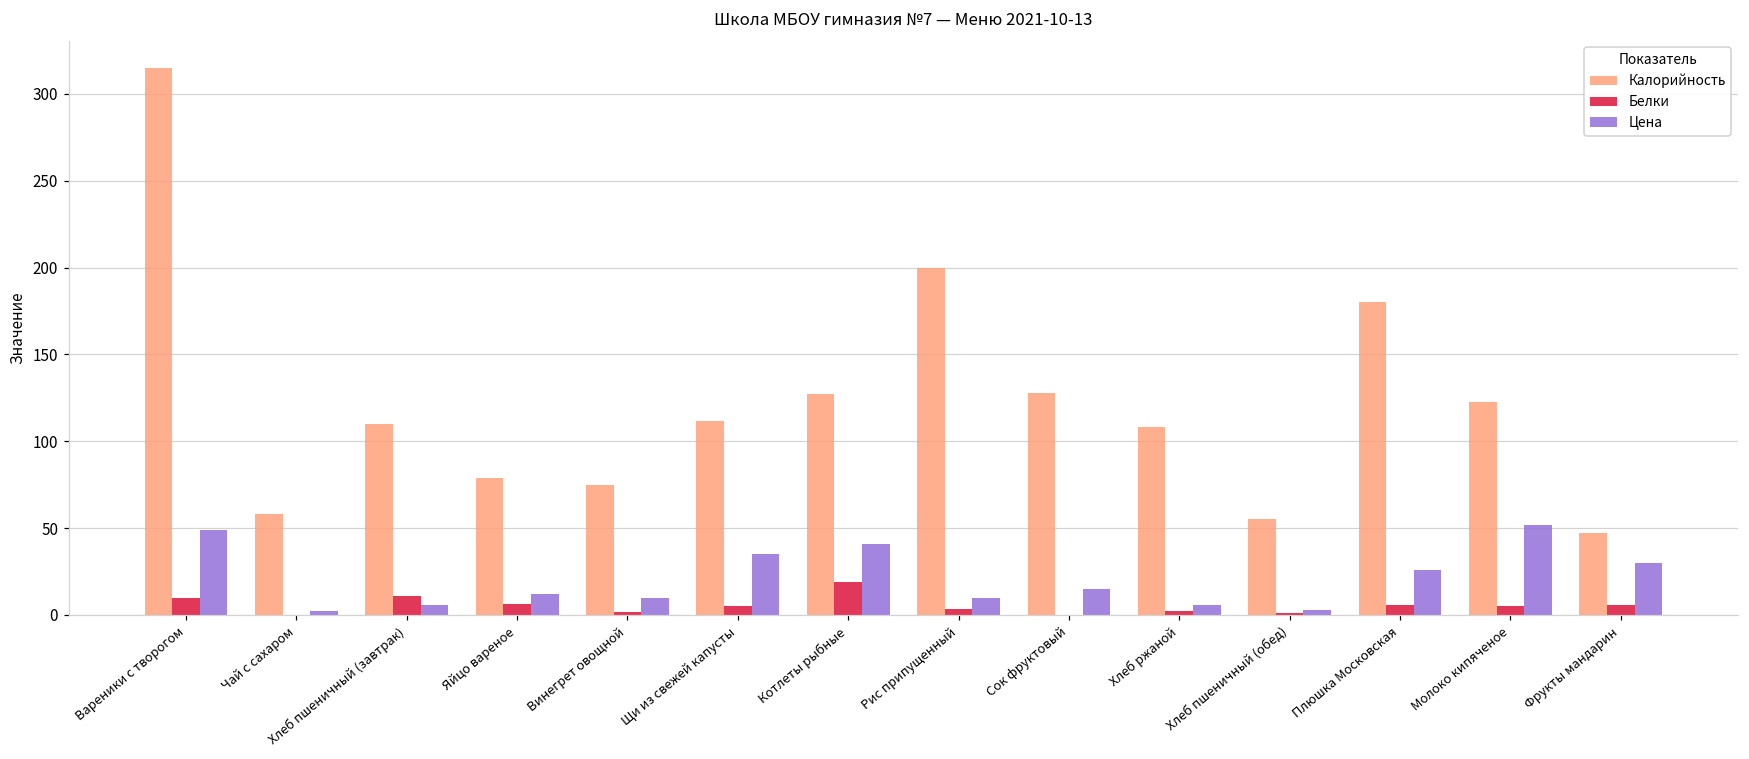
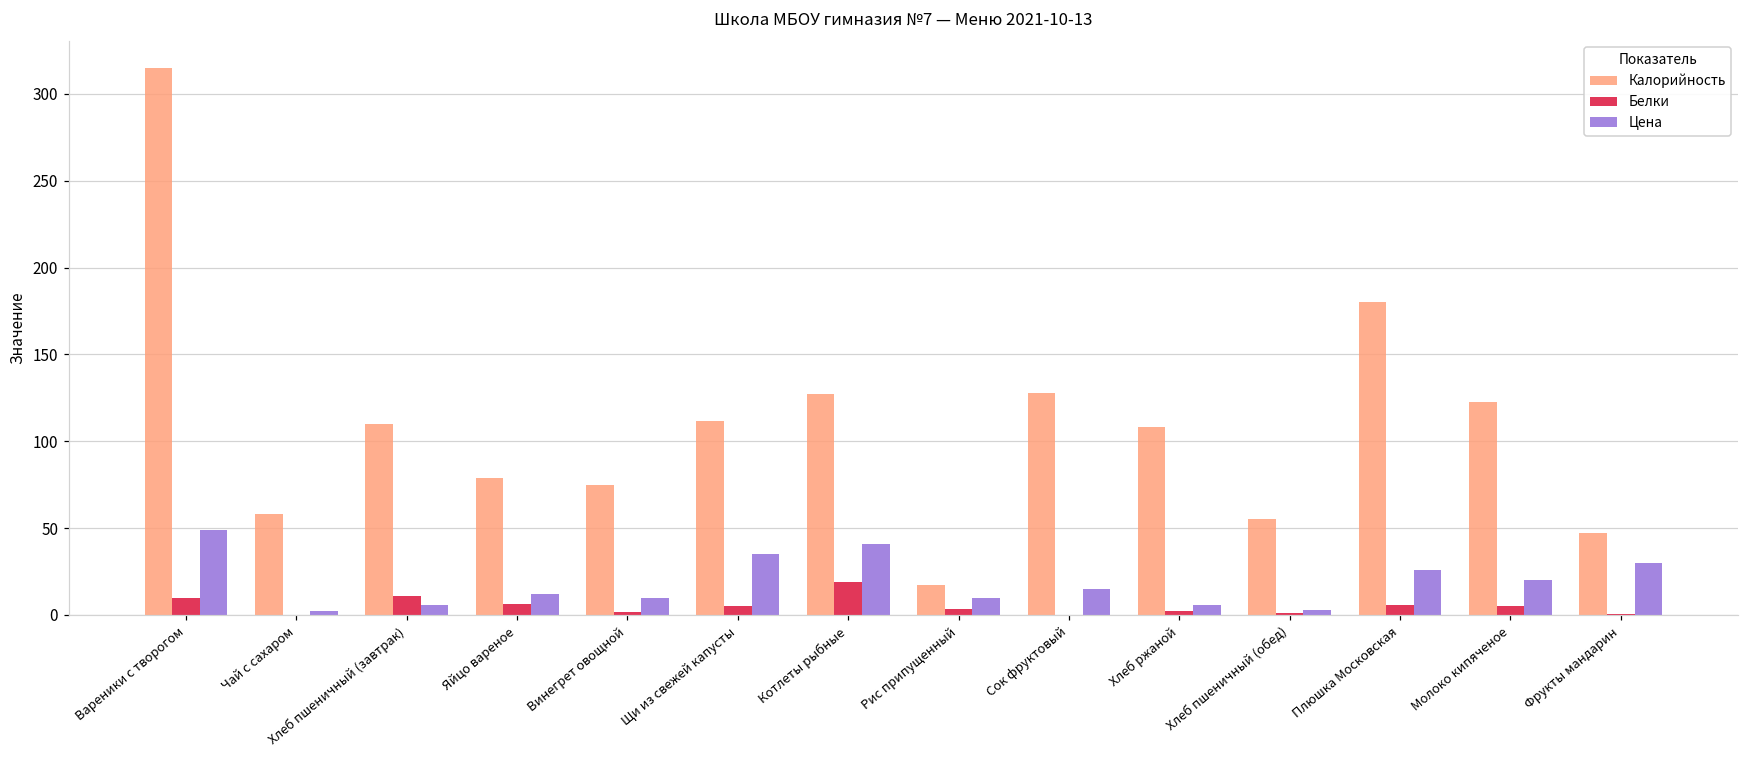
  {
    "Калорийность": {
      "Вареники с творогом": 315,
      "Чай с сахаром": 58,
      "Хлеб пшеничный (завтрак)": 110,
      "Яйцо вареное": 79,
      "Винегрет овощной": 75,
      "Щи из свежей капусты": 112,
      "Котлеты рыбные": 127,
-     "Рис припущенный": 200,
+     "Рис припущенный": 17,
      "Сок фруктовый": 128,
      "Хлеб ржаной": 108,
      "Хлеб пшеничный (обед)": 55,
      "Плюшка Московская": 180,
      "Молоко кипяченое": 123,
      "Фрукты мандарин": 47
    },
    "Белки": {
      "Вареники с творогом": 10,
      "Хлеб пшеничный (завтрак)": 11,
      "Яйцо вареное": 6,
      "Винегрет овощной": 2,
      "Щи из свежей капусты": 5,
      "Котлеты рыбные": 19,
      "Рис припущенный": 4,
      "Сок фруктовый": 0,
      "Хлеб ржаной": 2,
      "Плюшка Московская": 6,
      "Молоко кипяченое": 5,
-     "Фрукты мандарин": 6
+     "Фрукты мандарин": 0
    },
    "Цена": {
      "Вареники с творогом": 49,
      "Чай с сахаром": 3,
      "Хлеб пшеничный (завтрак)": 6,
      "Яйцо вареное": 12,
      "Винегрет овощной": 10,
      "Щи из свежей капусты": 35,
      "Котлеты рыбные": 41,
      "Рис припущенный": 10,
      "Сок фруктовый": 15,
      "Хлеб ржаной": 6,
      "Хлеб пшеничный (обед)": 3,
      "Плюшка Московская": 26,
-     "Молоко кипяченое": 52,
+     "Молоко кипяченое": 20,
      "Фрукты мандарин": 30
    }
  }
